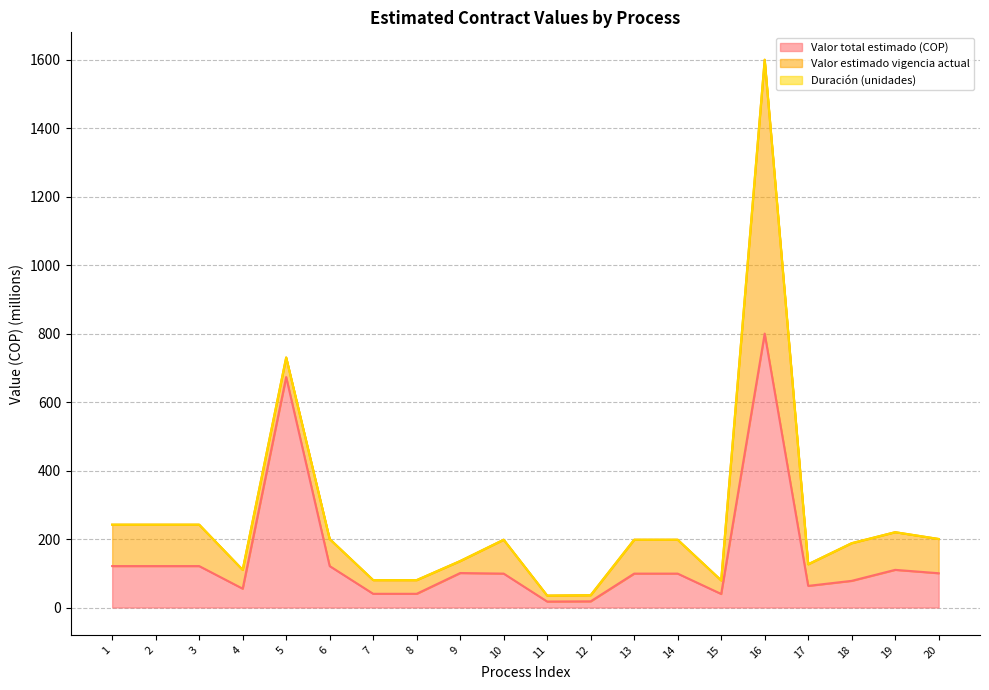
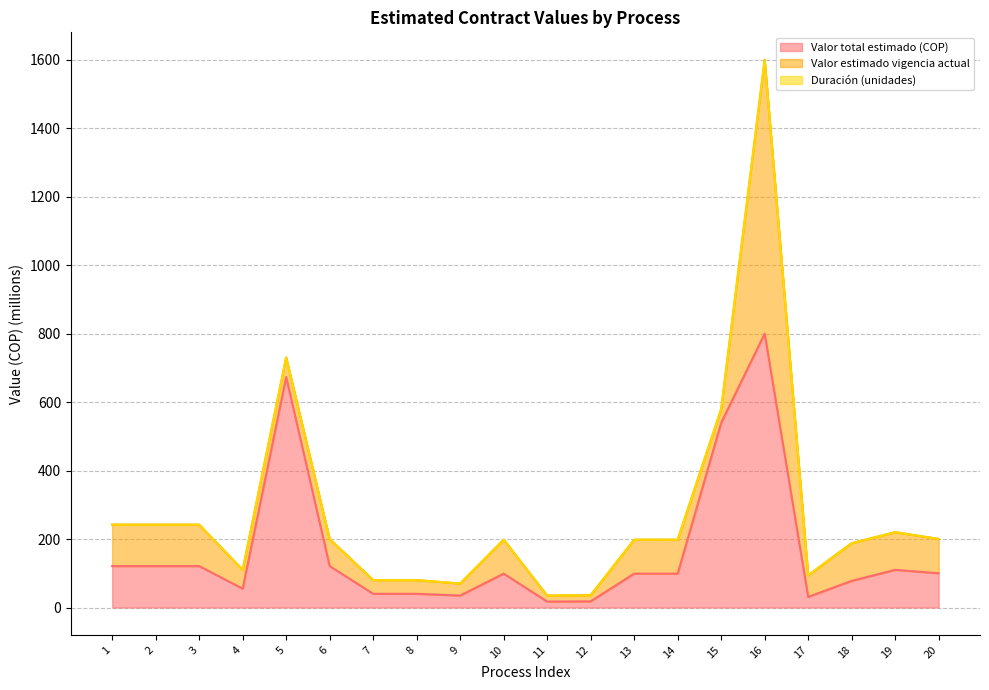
  {
    "Valor total estimado (COP)": {
      "1": 120,
      "2": 120,
      "3": 120,
      "4": 60,
      "5": 670,
      "6": 120,
      "7": 40,
      "8": 40,
-     "9": 100,
+     "9": 40,
      "10": 100,
      "11": 20,
      "12": 20,
      "13": 100,
      "14": 100,
-     "15": 40,
+     "15": 540,
      "16": 800,
-     "17": 60,
+     "17": 30,
      "18": 80,
      "19": 110,
      "20": 100
    },
    "Duración (unidades)": {
      "1": 120,
      "2": 120,
      "3": 120,
      "4": 60,
      "5": 60,
      "6": 80,
      "7": 40,
      "8": 40,
      "9": 40,
      "10": 100,
      "11": 20,
      "12": 20,
      "13": 100,
      "14": 100,
      "15": 40,
      "16": 800,
      "17": 60,
      "18": 110,
      "19": 110,
      "20": 100
    }
  }
